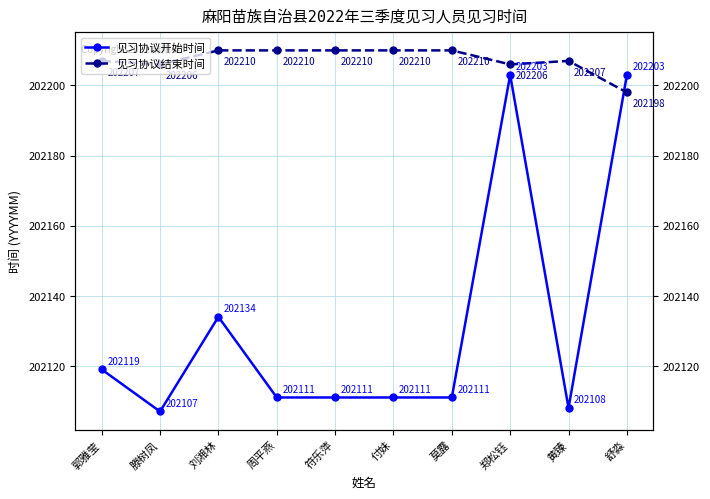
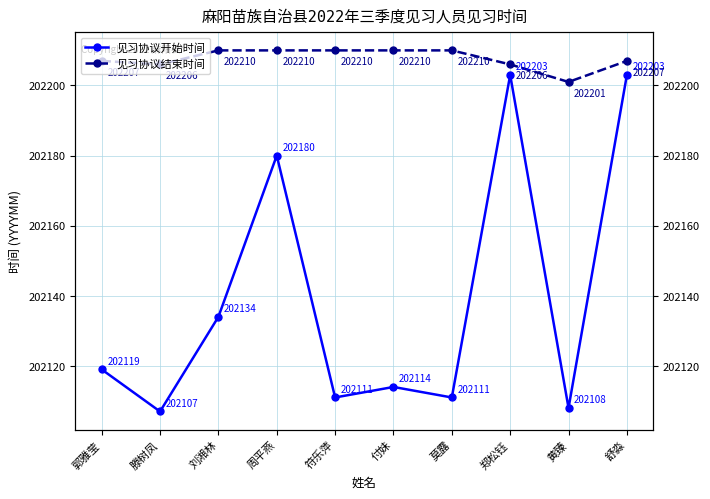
  {
    "见习协议开始时间": {
      "郭雅莹": 202119,
      "滕树凤": 202107,
      "刘湘林": 202134,
-     "周平燕": 202111,
+     "周平燕": 202180,
      "符乐萍": 202111,
-     "付妹": 202111,
+     "付妹": 202114,
      "莫露": 202111,
      "郑松钰": 202203,
      "黄臻": 202108
    },
    "见习协议结束时间": {
      "刘湘林": 202210,
      "周平燕": 202210,
      "符乐萍": 202210,
      "付妹": 202210,
      "莫露": 202210,
      "郑松钰": 202206,
-     "黄臻": 202207,
-     "舒淼": 202198
+     "黄臻": 202201,
+     "舒淼": 202207
    }
  }
